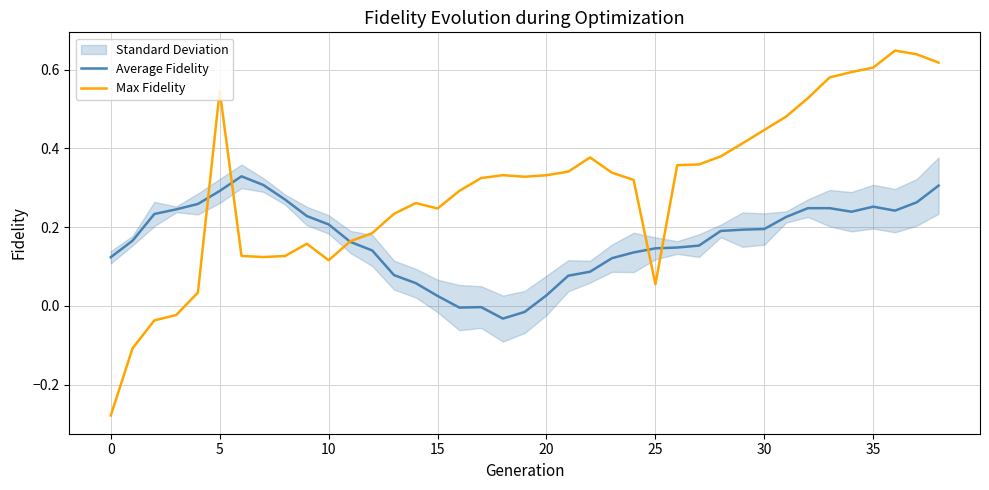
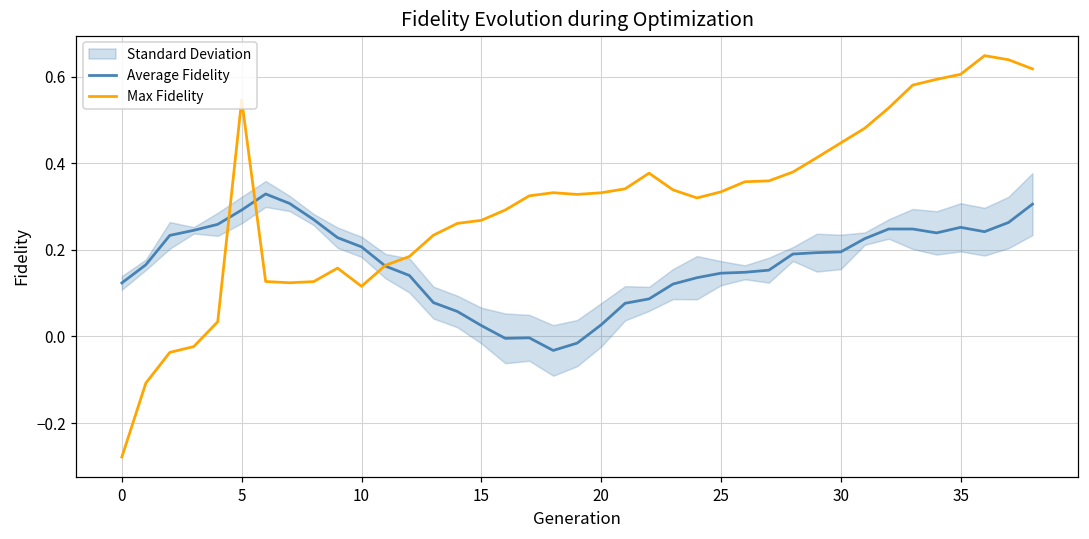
  {
    "Max Fidelity": {
      "0": -0.28,
      "10": 0.12,
-     "15": 0.25,
+     "15": 0.27,
      "20": 0.33,
-     "25": 0.06,
+     "25": 0.33,
      "30": 0.45,
      "35": 0.61
    }
  }
